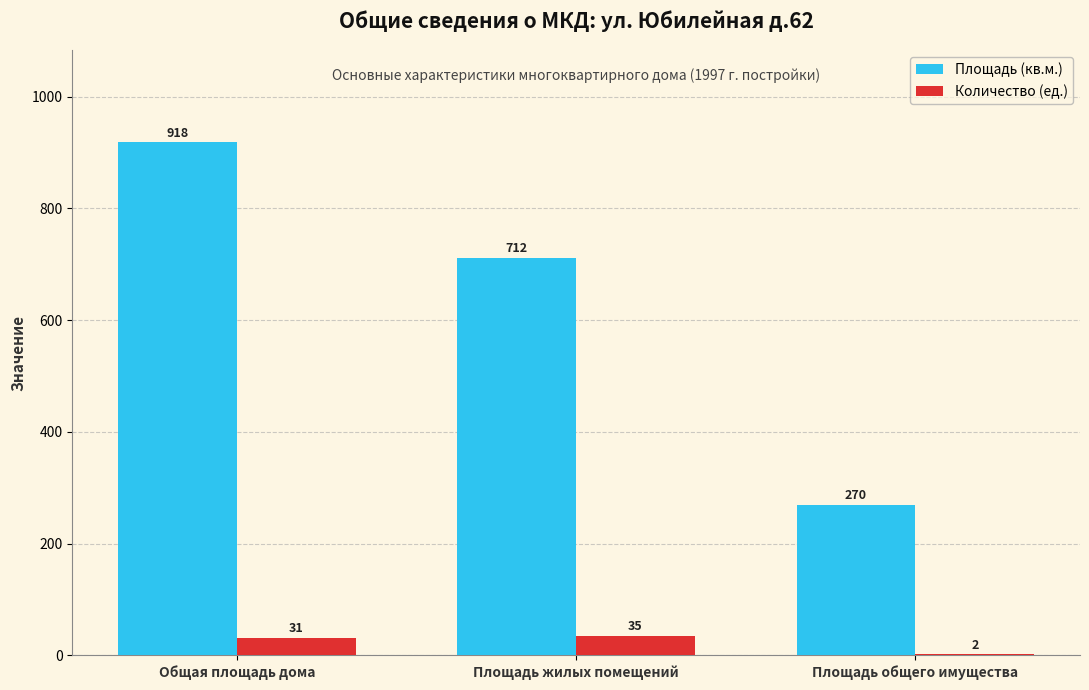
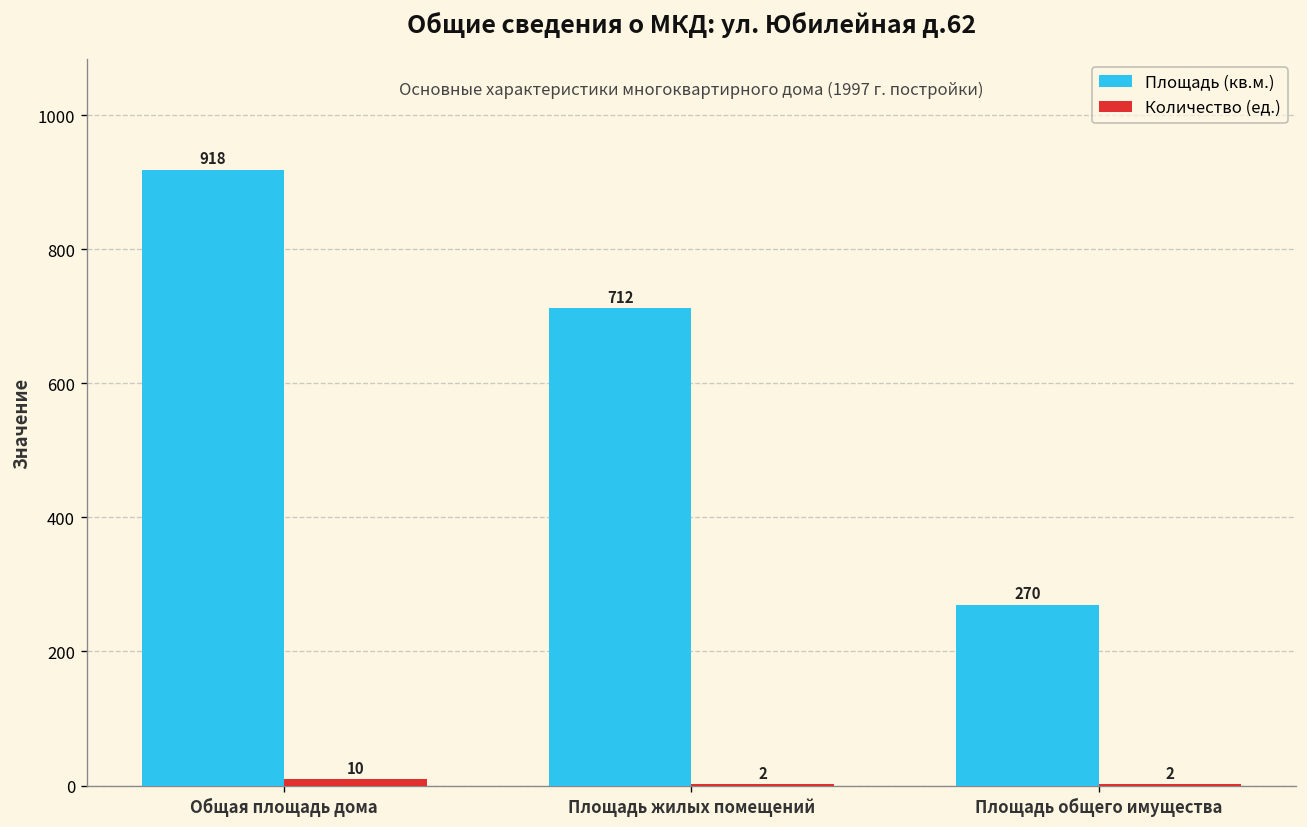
  {
    "Площадь (кв.м.)": {
      "Общая площадь дома": 918,
      "Площадь жилых помещений": 712,
      "Площадь общего имущества": 270
    },
    "Количество (ед.)": {
-     "Общая площадь дома": 31,
-     "Площадь жилых помещений": 35,
+     "Общая площадь дома": 10,
+     "Площадь жилых помещений": 2,
      "Площадь общего имущества": 2
    }
  }
